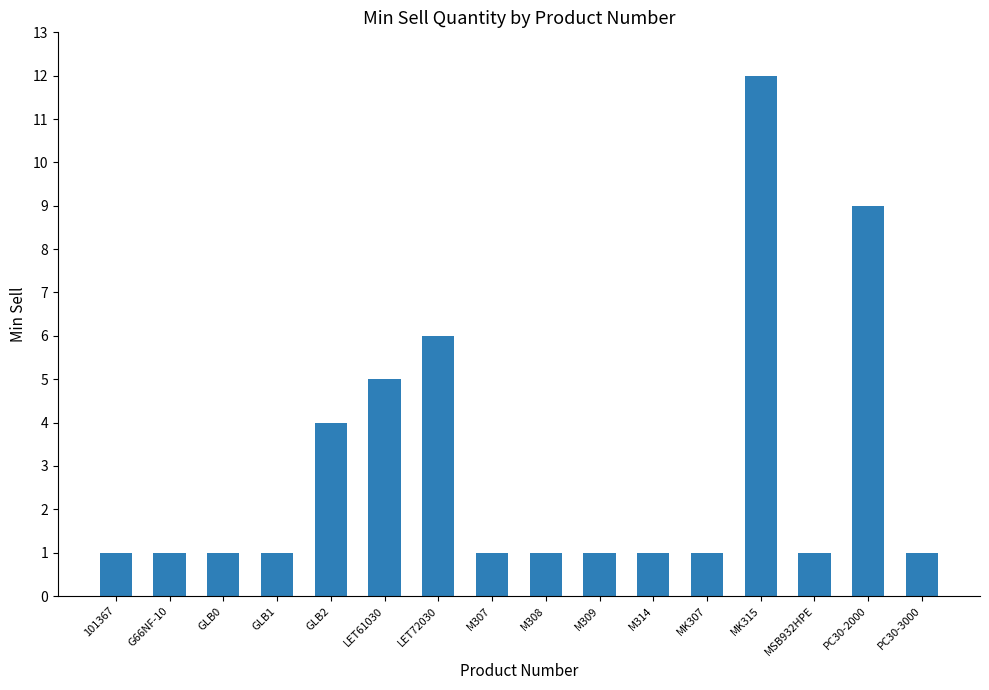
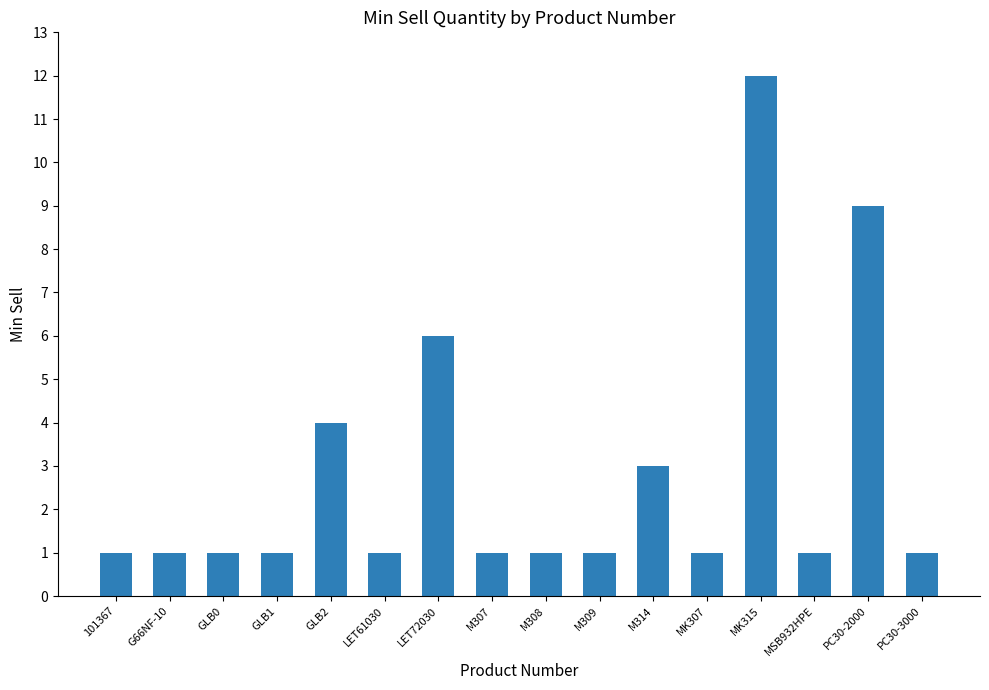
  {
    "101367": 1,
    "G66NF-10": 1,
    "GLB0": 1,
    "GLB1": 1,
    "GLB2": 4,
-   "LET61030": 5,
+   "LET61030": 1,
    "LET72030": 6,
    "M307": 1,
    "M308": 1,
    "M309": 1,
-   "M314": 1,
+   "M314": 3,
    "MK307": 1,
    "MK315": 12,
    "MSB932HPE": 1,
    "PC30-2000": 9,
    "PC30-3000": 1
  }
